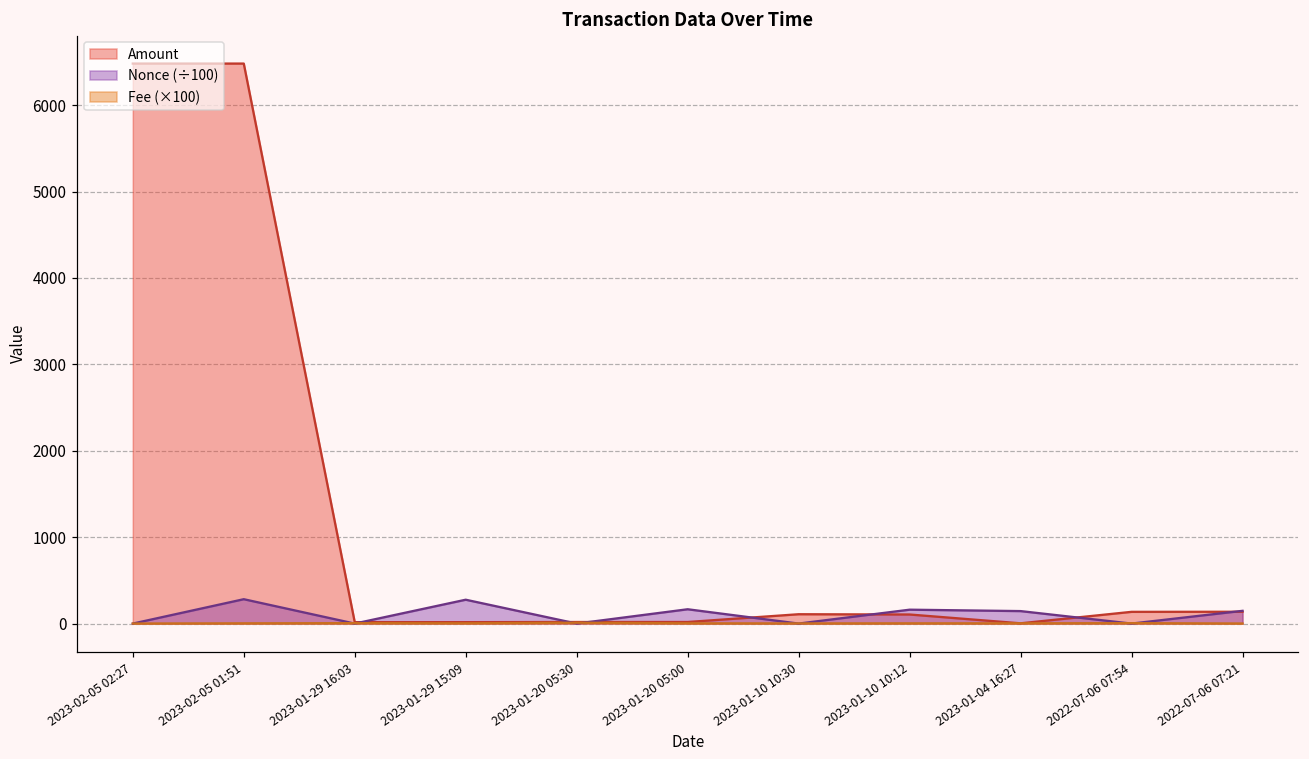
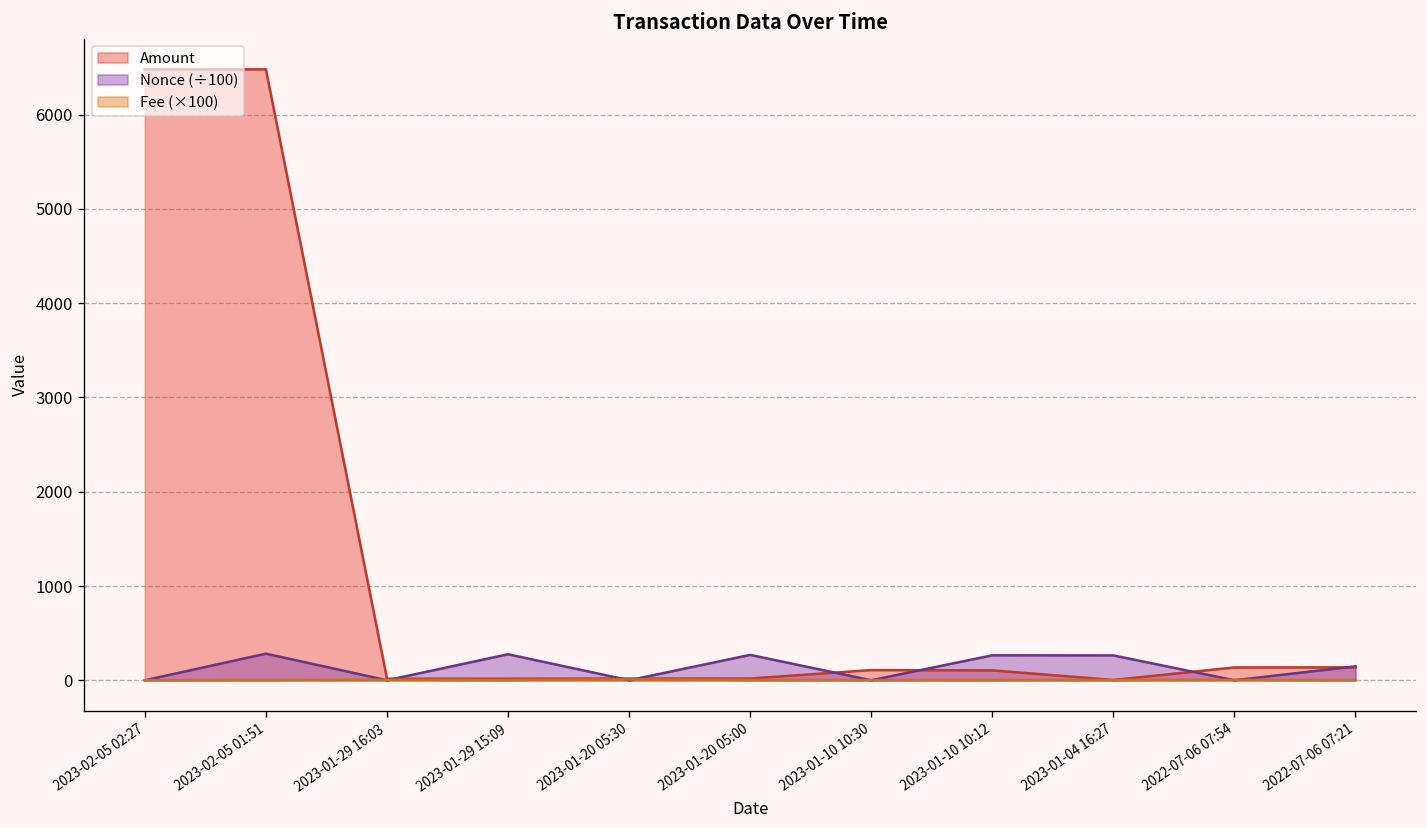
  {
    "Nonce (÷100)": {
      "2023-02-05 01:51": 300,
      "2023-01-29 15:09": 300,
-     "2023-01-20 05:00": 200,
-     "2023-01-10 10:12": 200,
-     "2023-01-04 16:27": 100
+     "2023-01-20 05:00": 300,
+     "2023-01-10 10:12": 300,
+     "2023-01-04 16:27": 300
    }
  }
